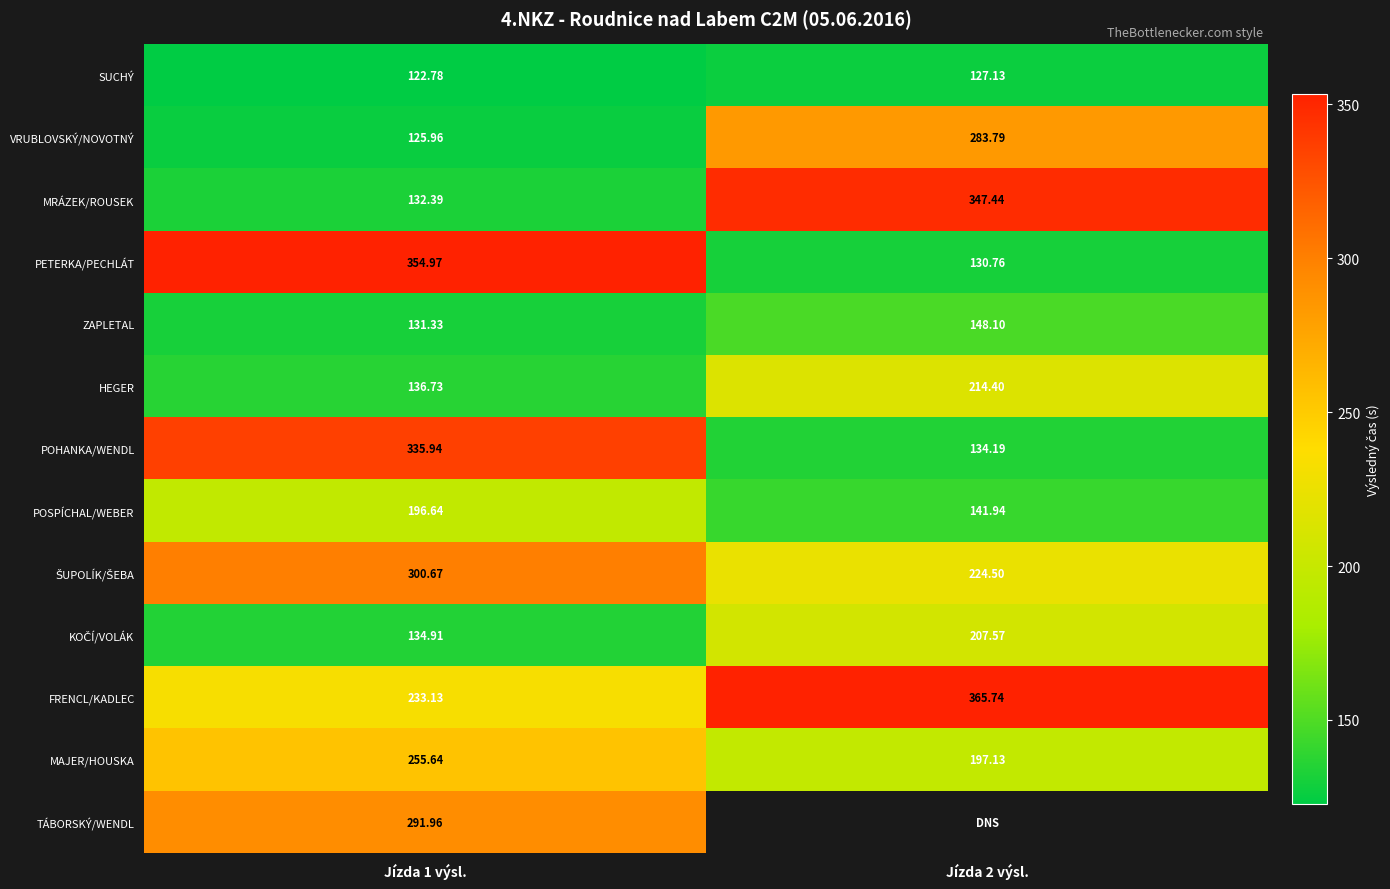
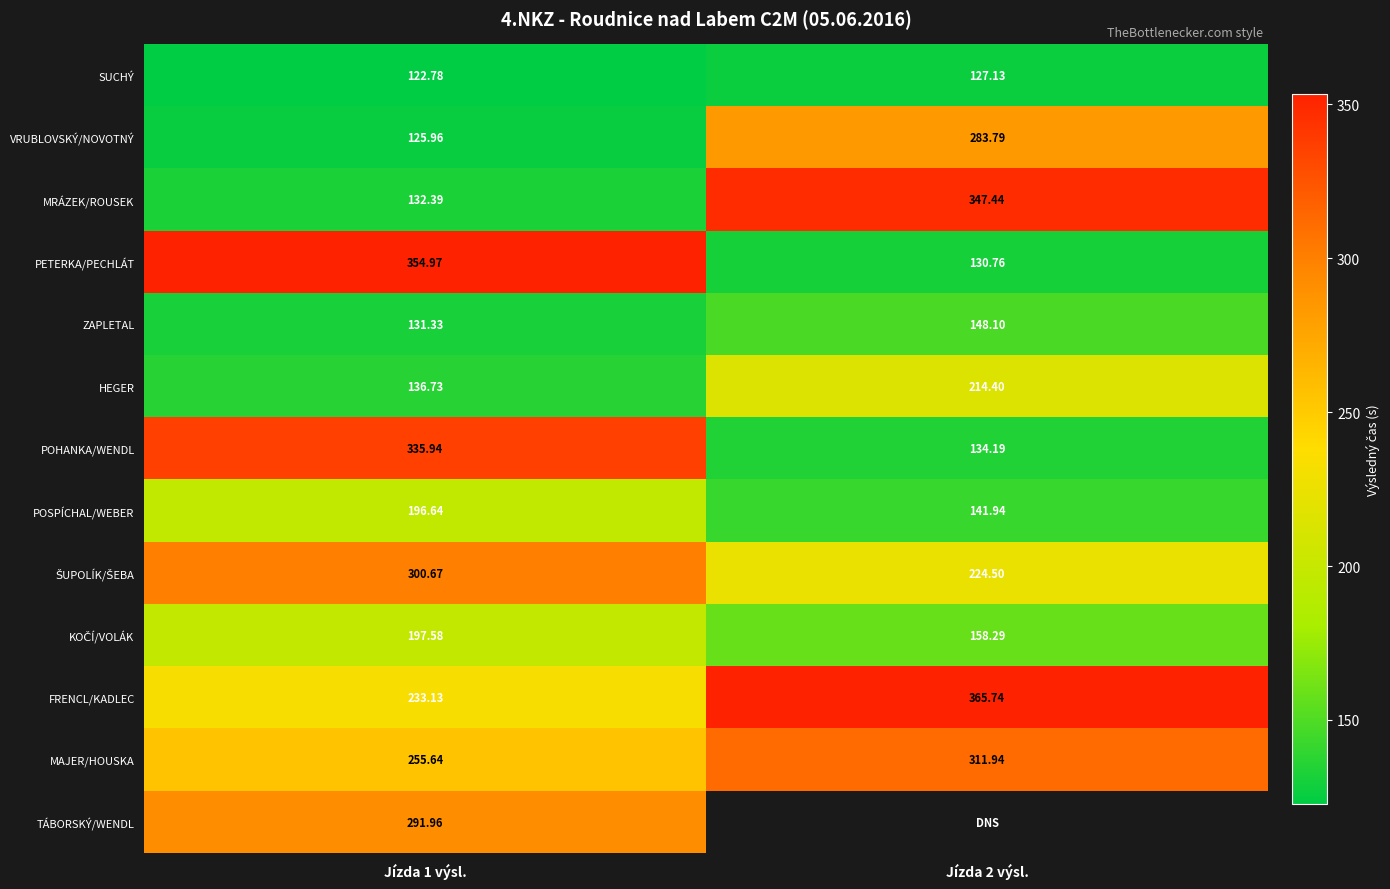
  {
    "SUCHÝ": {
      "Jízda 1 výsl.": 122.78,
      "Jízda 2 výsl.": 127.13
    },
    "VRUBLOVSKÝ/NOVOTNÝ": {
      "Jízda 1 výsl.": 125.96,
      "Jízda 2 výsl.": 283.79
    },
    "MRÁZEK/ROUSEK": {
      "Jízda 1 výsl.": 132.39,
      "Jízda 2 výsl.": 347.44
    },
    "PETERKA/PECHLÁT": {
      "Jízda 1 výsl.": 354.97,
      "Jízda 2 výsl.": 130.76
    },
    "ZAPLETAL": {
      "Jízda 1 výsl.": 131.33,
      "Jízda 2 výsl.": 148.10
    },
    "HEGER": {
      "Jízda 1 výsl.": 136.73,
      "Jízda 2 výsl.": 214.40
    },
    "POHANKA/WENDL": {
      "Jízda 1 výsl.": 335.94,
      "Jízda 2 výsl.": 134.19
    },
    "POSPÍCHAL/WEBER": {
      "Jízda 1 výsl.": 196.64,
      "Jízda 2 výsl.": 141.94
    },
    "ŠUPOLÍK/ŠEBA": {
      "Jízda 1 výsl.": 300.67,
      "Jízda 2 výsl.": 224.50
    },
    "KOČÍ/VOLÁK": {
-     "Jízda 1 výsl.": 134.91,
-     "Jízda 2 výsl.": 207.57
+     "Jízda 1 výsl.": 197.58,
+     "Jízda 2 výsl.": 158.29
    },
    "FRENCL/KADLEC": {
      "Jízda 1 výsl.": 233.13,
      "Jízda 2 výsl.": 365.74
    },
    "MAJER/HOUSKA": {
      "Jízda 1 výsl.": 255.64,
-     "Jízda 2 výsl.": 197.13
+     "Jízda 2 výsl.": 311.94
    },
    "TÁBORSKÝ/WENDL": {
      "Jízda 1 výsl.": 291.96
    }
  }
